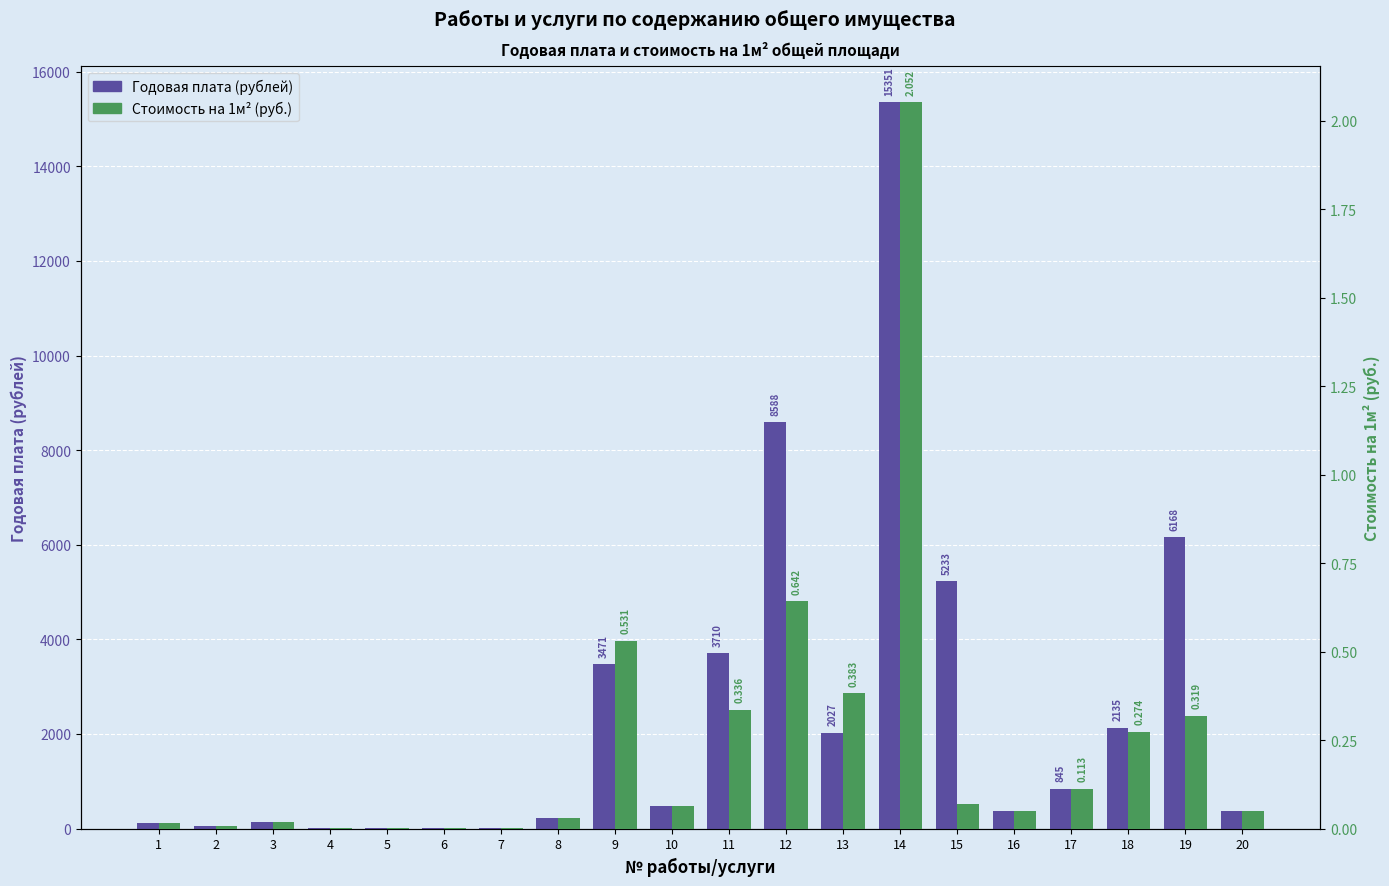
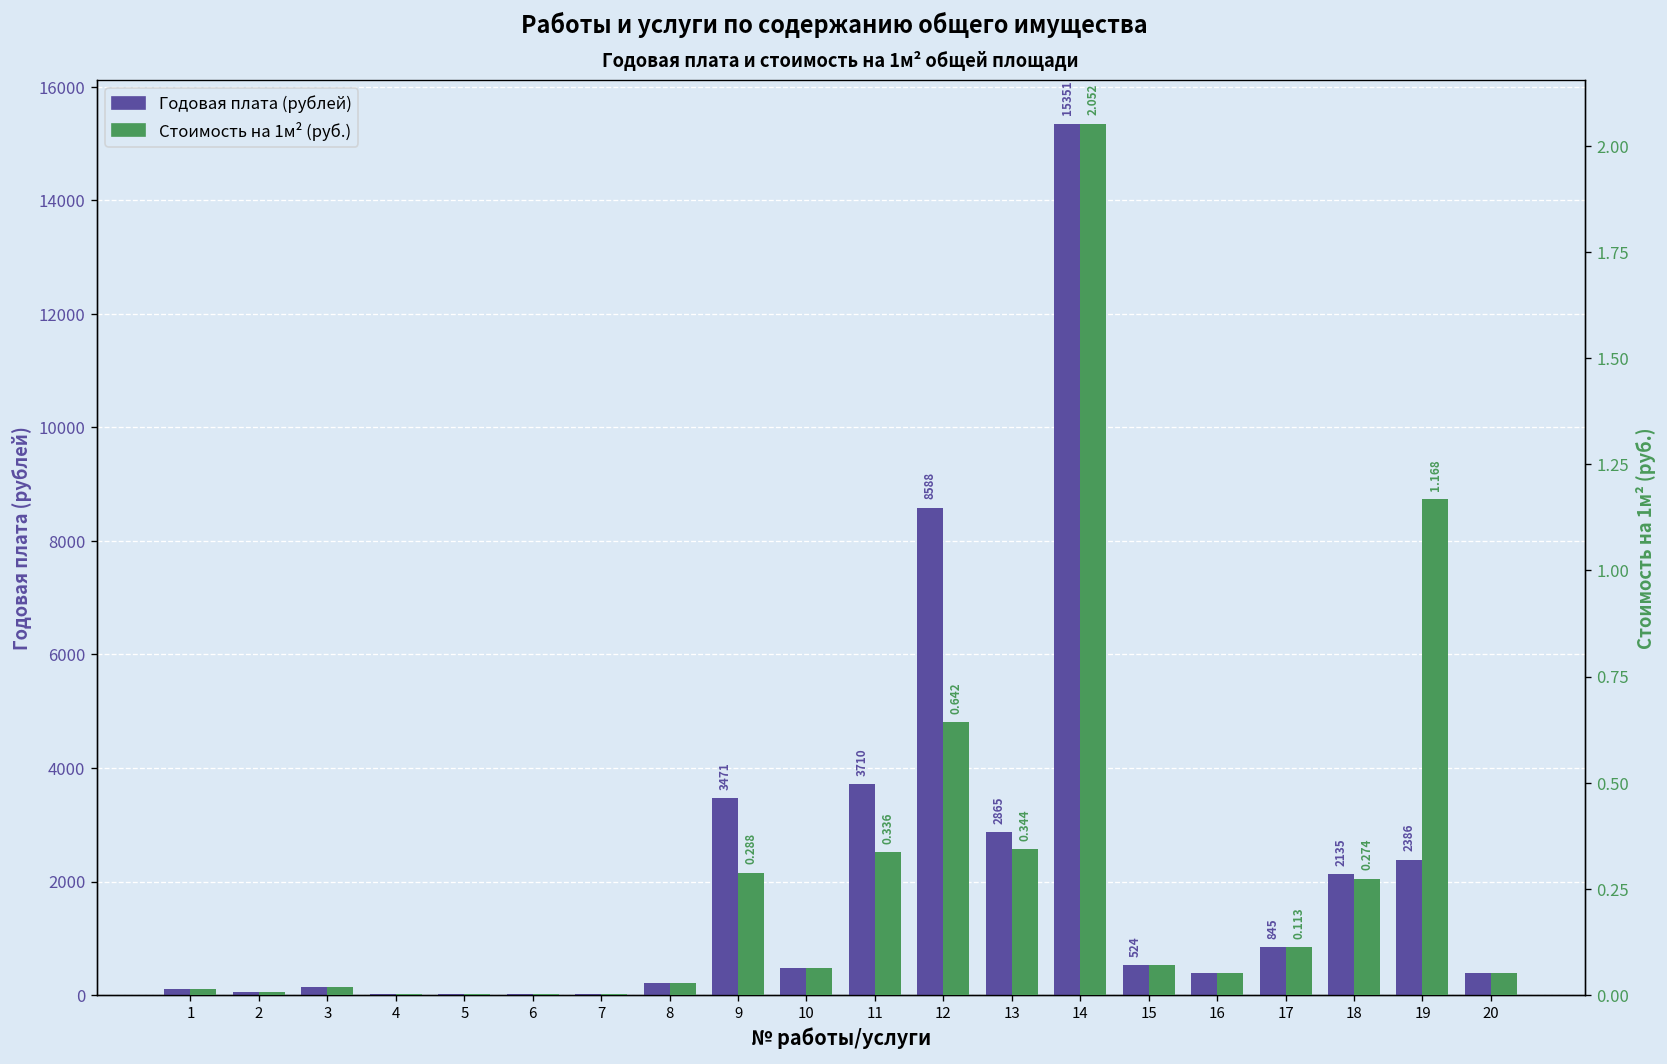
  {
    "Годовая плата (рублей)": {
      "9": 3471,
      "11": 3710,
      "12": 8588,
-     "13": 2027,
+     "13": 2865,
      "14": 15351,
-     "15": 5233,
+     "15": 524,
      "17": 845,
      "18": 2135,
-     "19": 6168
+     "19": 2386
    },
    "Стоимость на 1м² (руб.)": {
-     "9": 0.531,
+     "9": 0.288,
      "11": 0.336,
      "12": 0.642,
-     "13": 0.383,
+     "13": 0.344,
      "14": 2.052,
      "17": 0.113,
      "18": 0.274,
-     "19": 0.319
+     "19": 1.168
    }
  }
